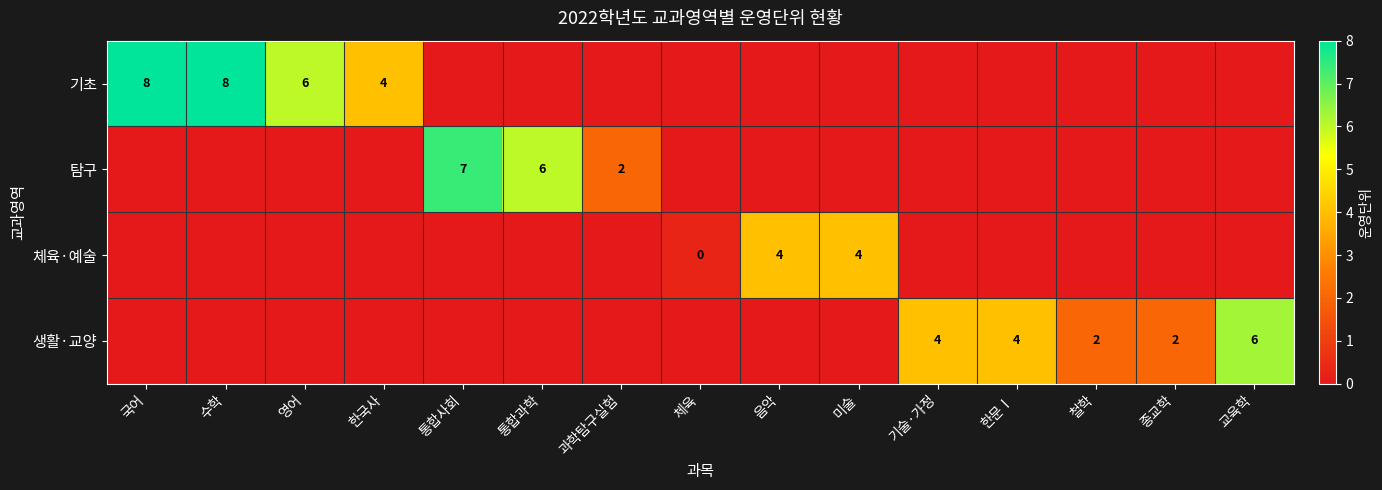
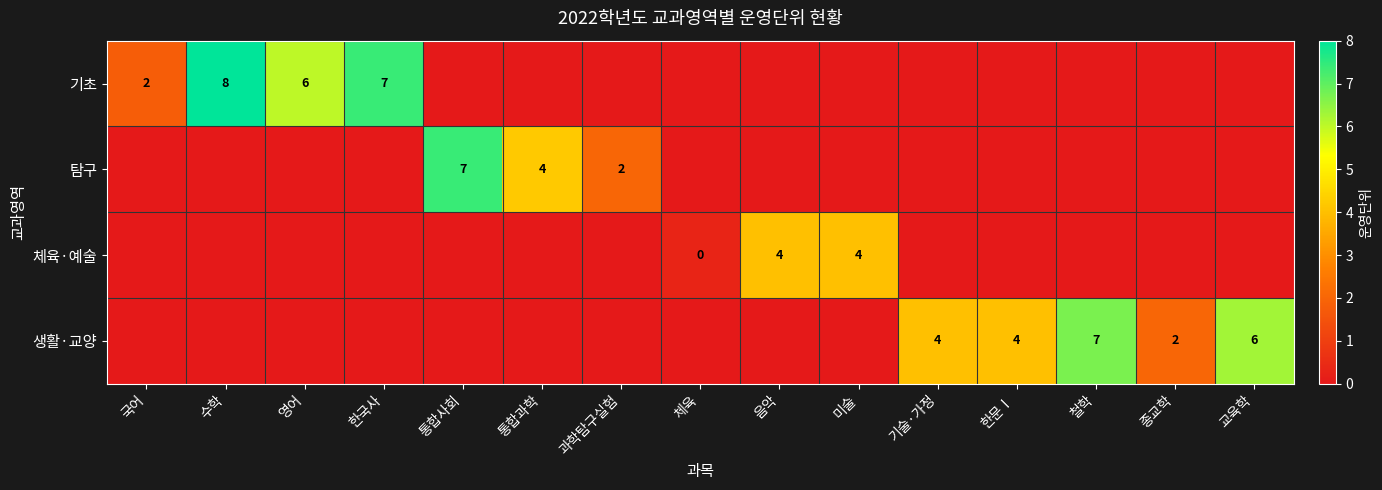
  {
    "기초": {
-     "국어": 8,
+     "국어": 2,
      "수학": 8,
      "영어": 6,
-     "한국사": 4
+     "한국사": 7
    },
    "탐구": {
      "통합사회": 7,
-     "통합과학": 6,
+     "통합과학": 4,
      "과학탐구실험": 2
    },
    "체육·예술": {
      "체육": 0,
      "음악": 4,
      "미술": 4
    },
    "생활·교양": {
      "기술·가정": 4,
      "한문Ⅰ": 4,
-     "철학": 2,
+     "철학": 7,
      "종교학": 2,
      "교육학": 6
    }
  }
